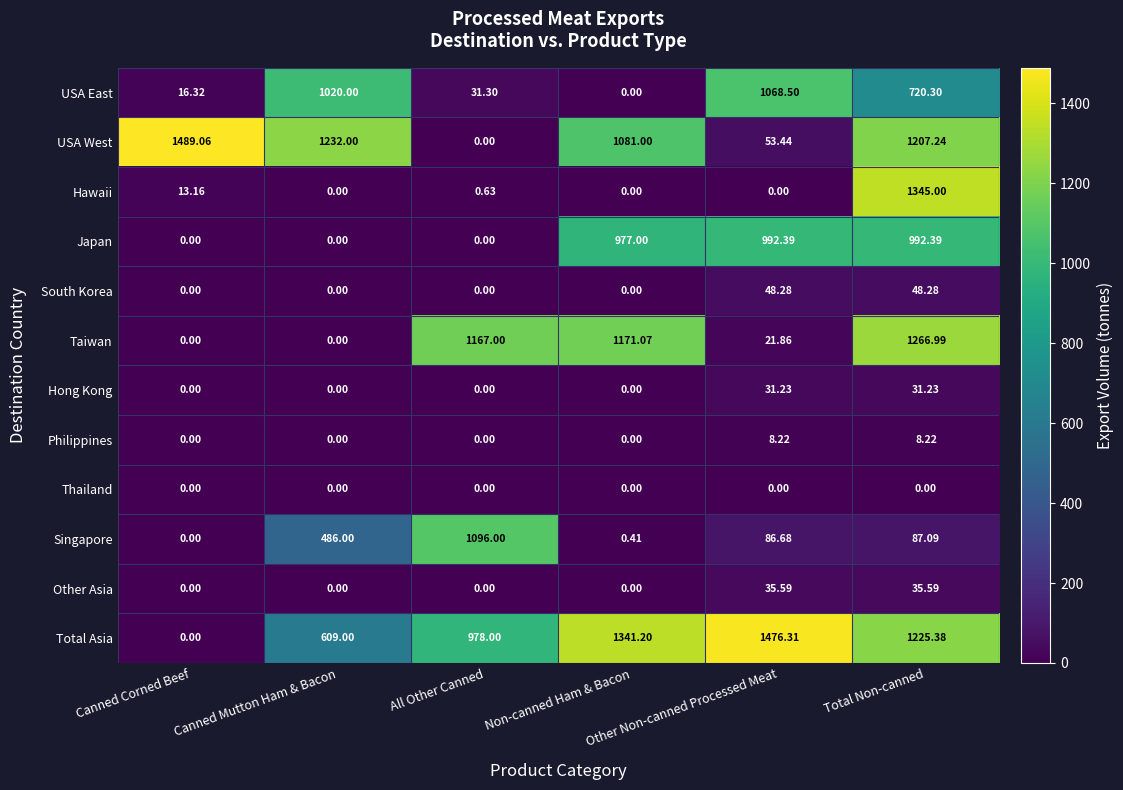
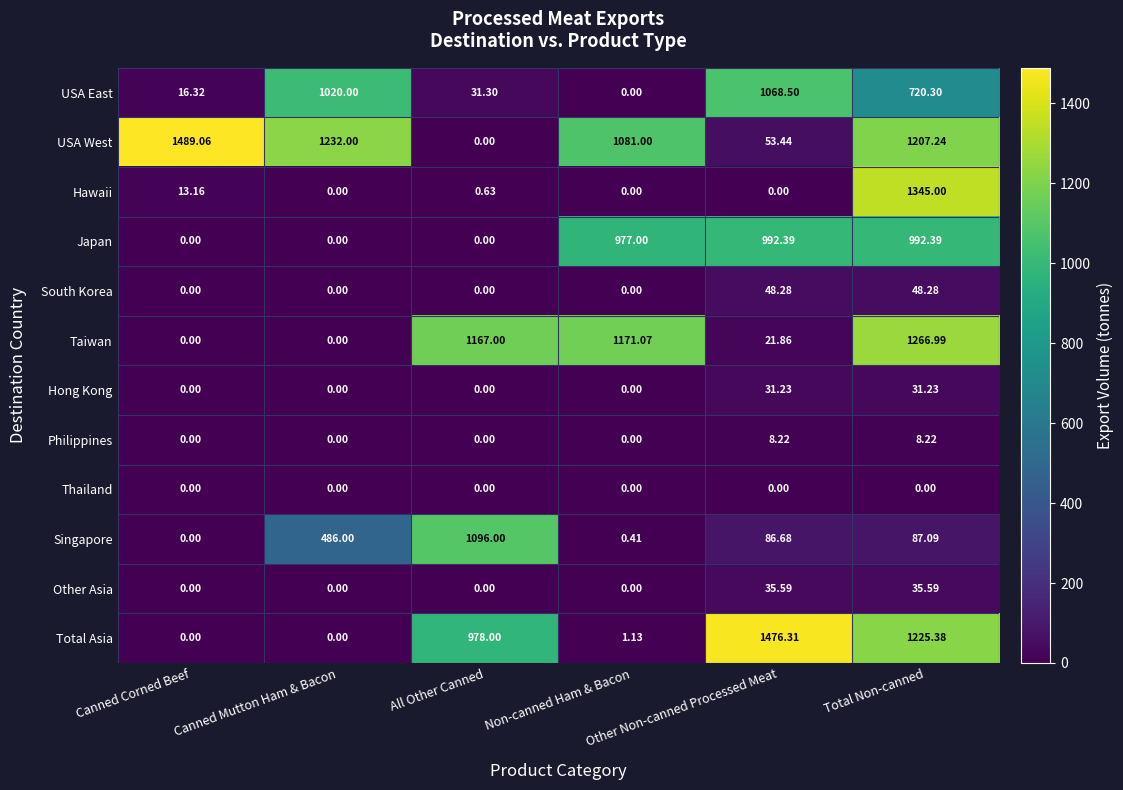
  {
    "USA East": {
      "Canned Corned Beef": 16.32,
      "Canned Mutton Ham & Bacon": 1020.00,
      "All Other Canned": 31.30,
      "Non-canned Ham & Bacon": 0.00,
      "Other Non-canned Processed Meat": 1068.50,
      "Total Non-canned": 720.30
    },
    "USA West": {
      "Canned Corned Beef": 1489.06,
      "Canned Mutton Ham & Bacon": 1232.00,
      "All Other Canned": 0.00,
      "Non-canned Ham & Bacon": 1081.00,
      "Other Non-canned Processed Meat": 53.44,
      "Total Non-canned": 1207.24
    },
    "Hawaii": {
      "Canned Corned Beef": 13.16,
      "Canned Mutton Ham & Bacon": 0.00,
      "All Other Canned": 0.63,
      "Non-canned Ham & Bacon": 0.00,
      "Other Non-canned Processed Meat": 0.00,
      "Total Non-canned": 1345.00
    },
    "Japan": {
      "Canned Corned Beef": 0.00,
      "Canned Mutton Ham & Bacon": 0.00,
      "All Other Canned": 0.00,
      "Non-canned Ham & Bacon": 977.00,
      "Other Non-canned Processed Meat": 992.39,
      "Total Non-canned": 992.39
    },
    "South Korea": {
      "Canned Corned Beef": 0.00,
      "Canned Mutton Ham & Bacon": 0.00,
      "All Other Canned": 0.00,
      "Non-canned Ham & Bacon": 0.00,
      "Other Non-canned Processed Meat": 48.28,
      "Total Non-canned": 48.28
    },
    "Taiwan": {
      "Canned Corned Beef": 0.00,
      "Canned Mutton Ham & Bacon": 0.00,
      "All Other Canned": 1167.00,
      "Non-canned Ham & Bacon": 1171.07,
      "Other Non-canned Processed Meat": 21.86,
      "Total Non-canned": 1266.99
    },
    "Hong Kong": {
      "Canned Corned Beef": 0.00,
      "Canned Mutton Ham & Bacon": 0.00,
      "All Other Canned": 0.00,
      "Non-canned Ham & Bacon": 0.00,
      "Other Non-canned Processed Meat": 31.23,
      "Total Non-canned": 31.23
    },
    "Philippines": {
      "Canned Corned Beef": 0.00,
      "Canned Mutton Ham & Bacon": 0.00,
      "All Other Canned": 0.00,
      "Non-canned Ham & Bacon": 0.00,
      "Other Non-canned Processed Meat": 8.22,
      "Total Non-canned": 8.22
    },
    "Thailand": {
      "Canned Corned Beef": 0.00,
      "Canned Mutton Ham & Bacon": 0.00,
      "All Other Canned": 0.00,
      "Non-canned Ham & Bacon": 0.00,
      "Other Non-canned Processed Meat": 0.00,
      "Total Non-canned": 0.00
    },
    "Singapore": {
      "Canned Corned Beef": 0.00,
      "Canned Mutton Ham & Bacon": 486.00,
      "All Other Canned": 1096.00,
      "Non-canned Ham & Bacon": 0.41,
      "Other Non-canned Processed Meat": 86.68,
      "Total Non-canned": 87.09
    },
    "Other Asia": {
      "Canned Corned Beef": 0.00,
      "Canned Mutton Ham & Bacon": 0.00,
      "All Other Canned": 0.00,
      "Non-canned Ham & Bacon": 0.00,
      "Other Non-canned Processed Meat": 35.59,
      "Total Non-canned": 35.59
    },
    "Total Asia": {
      "Canned Corned Beef": 0.00,
-     "Canned Mutton Ham & Bacon": 609.00,
+     "Canned Mutton Ham & Bacon": 0.00,
      "All Other Canned": 978.00,
-     "Non-canned Ham & Bacon": 1341.20,
+     "Non-canned Ham & Bacon": 1.13,
      "Other Non-canned Processed Meat": 1476.31,
      "Total Non-canned": 1225.38
    }
  }
